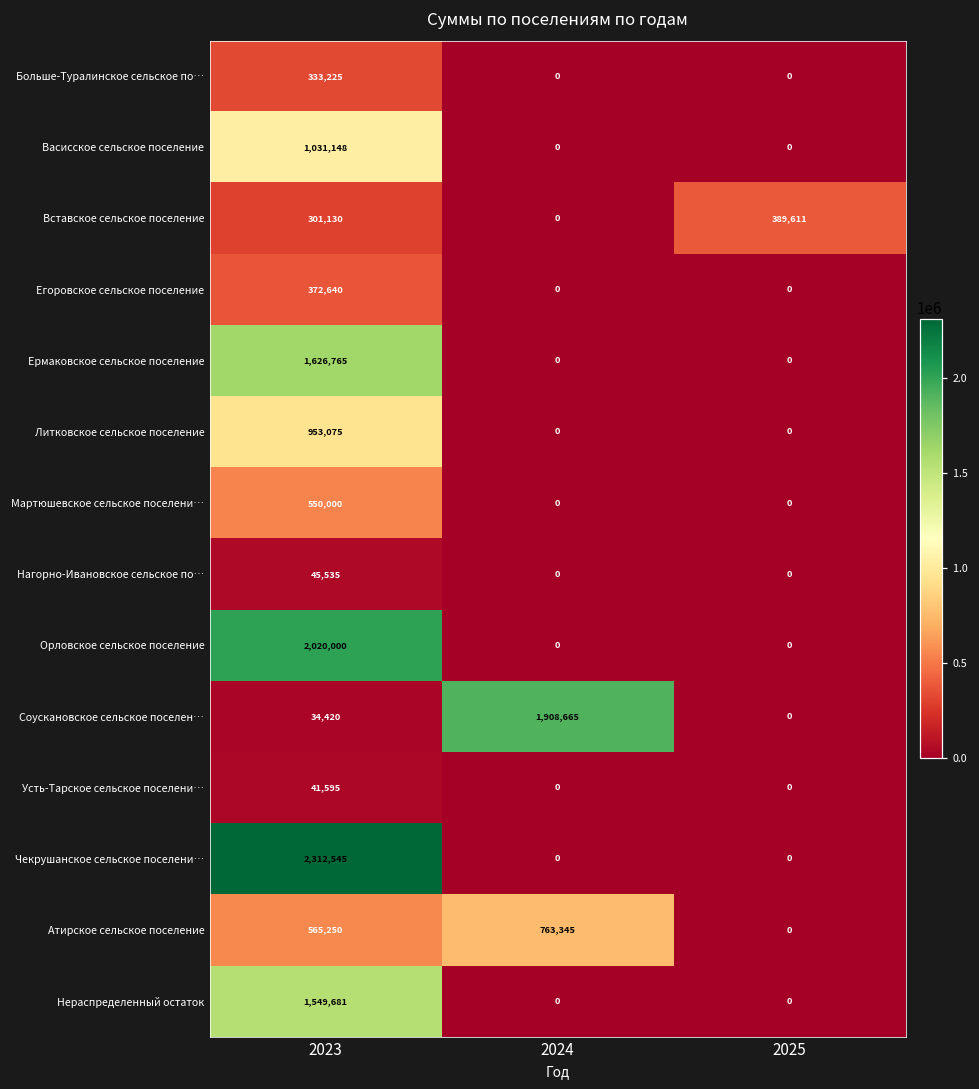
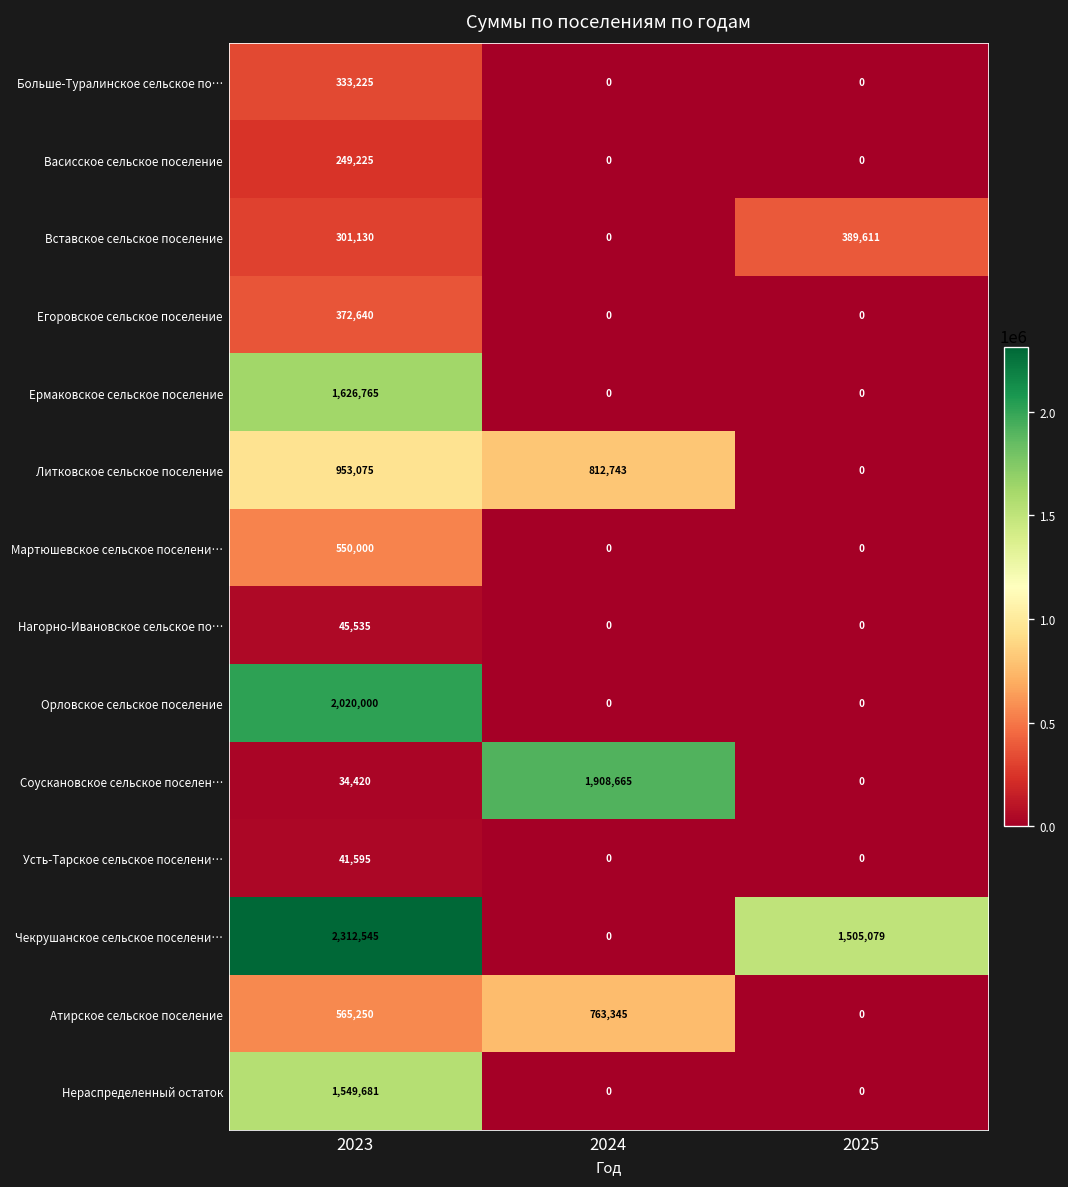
  {
    "Больше-Туралинское сельское по…": {
      "2023": "333,225",
      "2024": "0",
      "2025": "0"
    },
    "Васисское сельское поселение": {
-     "2023": "1,031,148",
+     "2023": "249,225",
      "2024": "0",
      "2025": "0"
    },
    "Вставское сельское поселение": {
      "2023": "301,130",
      "2024": "0",
      "2025": "389,611"
    },
    "Егоровское сельское поселение": {
      "2023": "372,640",
      "2024": "0",
      "2025": "0"
    },
    "Ермаковское сельское поселение": {
      "2023": "1,626,765",
      "2024": "0",
      "2025": "0"
    },
    "Литковское сельское поселение": {
      "2023": "953,075",
-     "2024": "0",
+     "2024": "812,743",
      "2025": "0"
    },
    "Мартюшевское сельское поселени…": {
      "2023": "550,000",
      "2024": "0",
      "2025": "0"
    },
    "Нагорно-Ивановское сельское по…": {
      "2023": "45,535",
      "2024": "0",
      "2025": "0"
    },
    "Орловское сельское поселение": {
      "2023": "2,020,000",
      "2024": "0",
      "2025": "0"
    },
    "Соускановское сельское поселен…": {
      "2023": "34,420",
      "2024": "1,908,665",
      "2025": "0"
    },
    "Усть-Тарское сельское поселени…": {
      "2023": "41,595",
      "2024": "0",
      "2025": "0"
    },
    "Чекрушанское сельское поселени…": {
      "2023": "2,312,545",
      "2024": "0",
-     "2025": "0"
+     "2025": "1,505,079"
    },
    "Атирское сельское поселение": {
      "2023": "565,250",
      "2024": "763,345",
      "2025": "0"
    },
    "Нераспределенный остаток": {
      "2023": "1,549,681",
      "2024": "0",
      "2025": "0"
    }
  }
